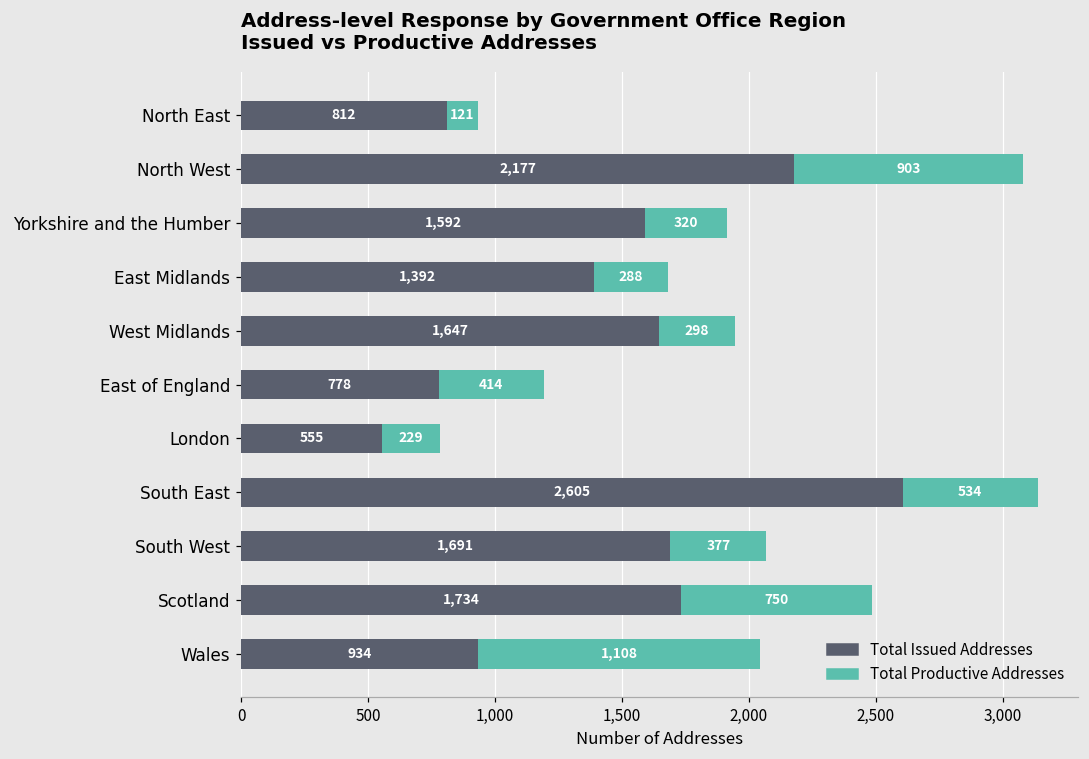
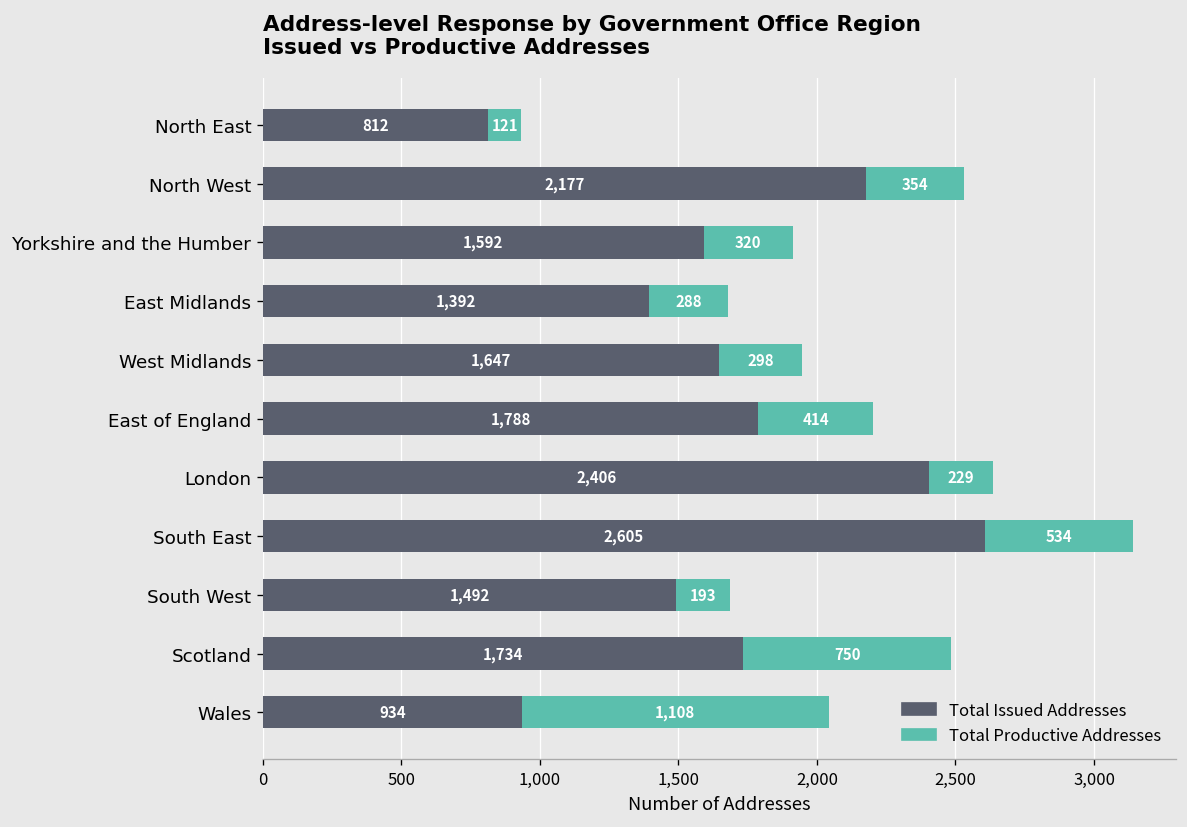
  {
    "Total Issued Addresses": {
      "North East": "812",
      "North West": "2,177",
      "Yorkshire and the Humber": "1,592",
      "East Midlands": "1,392",
      "West Midlands": "1,647",
-     "East of England": "778",
-     "London": "555",
+     "East of England": "1,788",
+     "London": "2,406",
      "South East": "2,605",
-     "South West": "1,691",
+     "South West": "1,492",
      "Scotland": "1,734",
      "Wales": "934"
    },
    "Total Productive Addresses": {
      "North East": "121",
-     "North West": "903",
+     "North West": "354",
      "Yorkshire and the Humber": "320",
      "East Midlands": "288",
      "West Midlands": "298",
      "East of England": "414",
      "London": "229",
      "South East": "534",
-     "South West": "377",
+     "South West": "193",
      "Scotland": "750",
      "Wales": "1,108"
    }
  }
